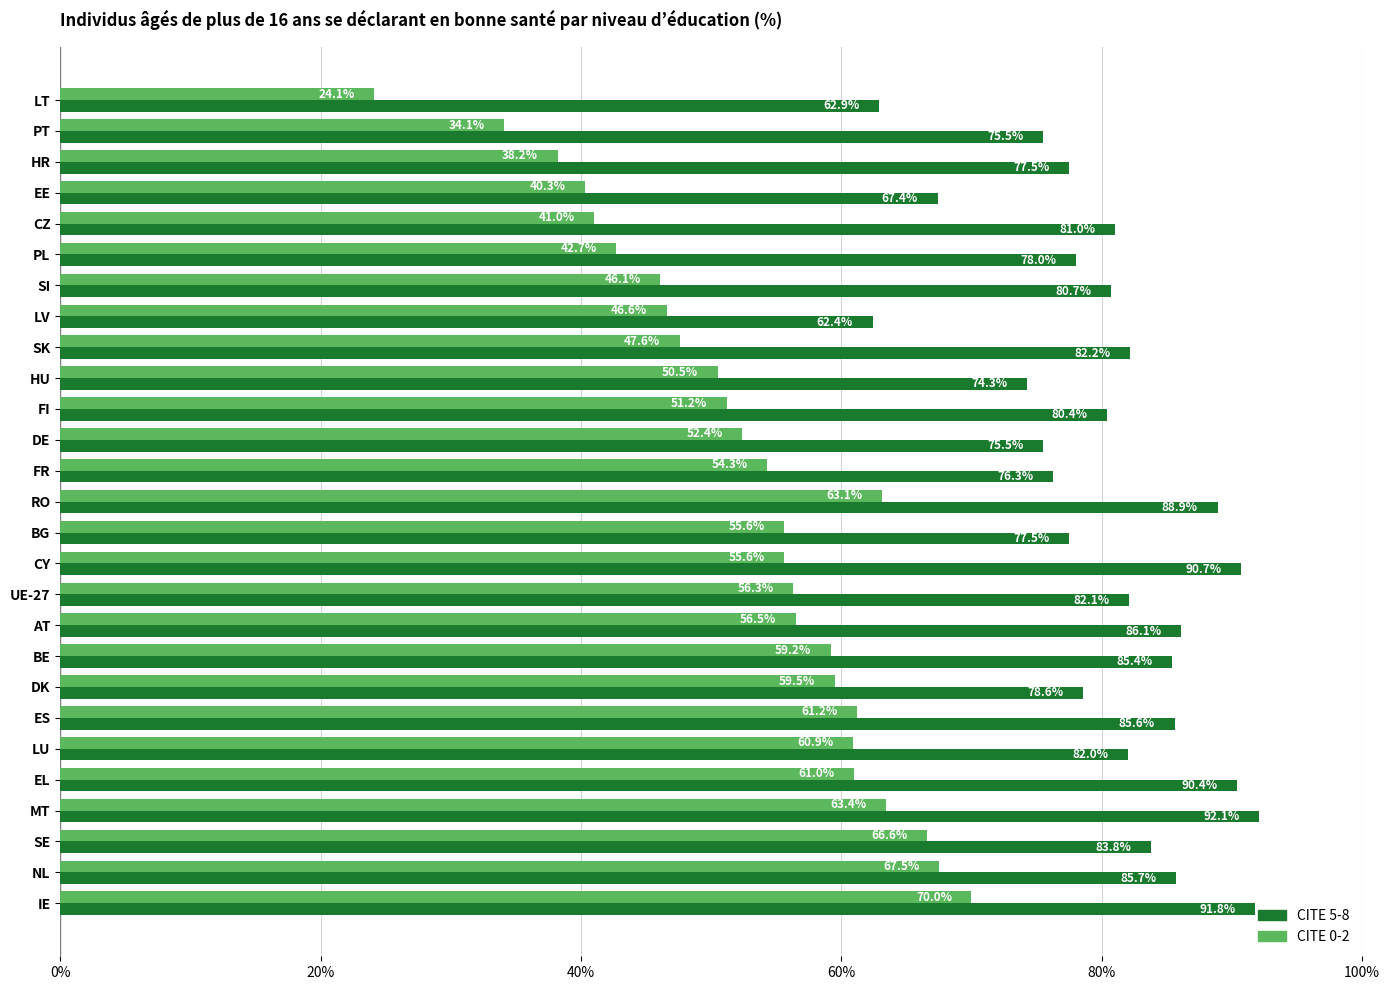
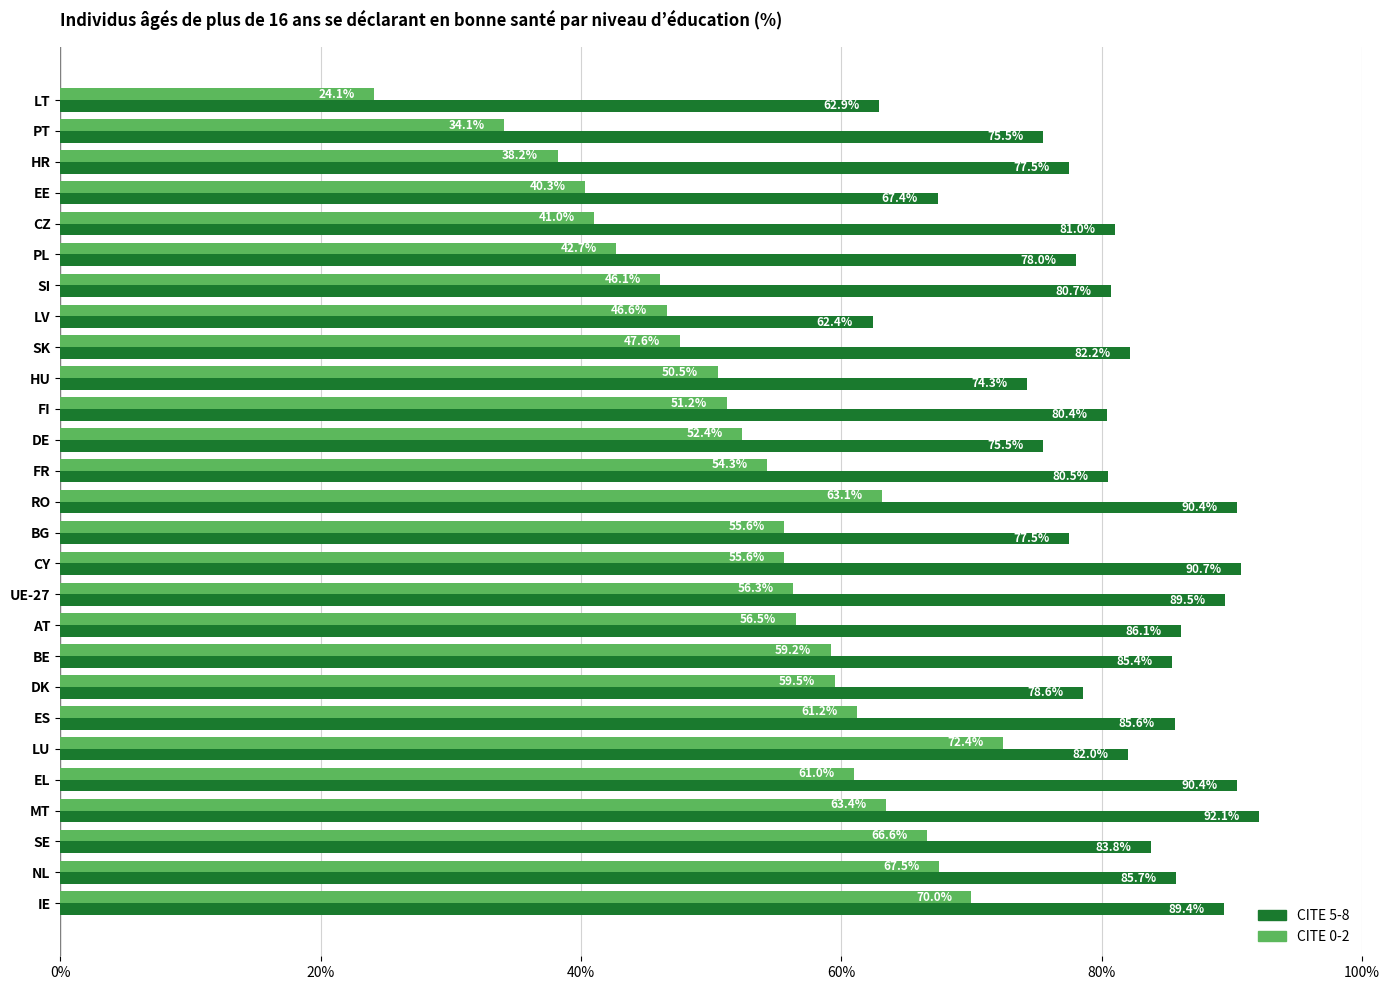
  {
    "CITE 5-8": {
      "LT": "62.9%",
      "PT": "75.5%",
      "HR": "77.5%",
      "EE": "67.4%",
      "CZ": "81.0%",
      "PL": "78.0%",
      "SI": "80.7%",
      "LV": "62.4%",
      "SK": "82.2%",
      "HU": "74.3%",
      "FI": "80.4%",
      "DE": "75.5%",
-     "FR": "76.3%",
-     "RO": "88.9%",
+     "FR": "80.5%",
+     "RO": "90.4%",
      "BG": "77.5%",
      "CY": "90.7%",
-     "UE-27": "82.1%",
+     "UE-27": "89.5%",
      "AT": "86.1%",
      "BE": "85.4%",
      "DK": "78.6%",
      "ES": "85.6%",
      "LU": "82.0%",
      "EL": "90.4%",
      "MT": "92.1%",
      "SE": "83.8%",
      "NL": "85.7%",
-     "IE": "91.8%"
+     "IE": "89.4%"
    },
    "CITE 0-2": {
      "LT": "24.1%",
      "PT": "34.1%",
      "HR": "38.2%",
      "EE": "40.3%",
      "CZ": "41.0%",
      "PL": "42.7%",
      "SI": "46.1%",
      "LV": "46.6%",
      "SK": "47.6%",
      "HU": "50.5%",
      "FI": "51.2%",
      "DE": "52.4%",
      "FR": "54.3%",
      "RO": "63.1%",
      "BG": "55.6%",
      "CY": "55.6%",
      "UE-27": "56.3%",
      "AT": "56.5%",
      "BE": "59.2%",
      "DK": "59.5%",
      "ES": "61.2%",
-     "LU": "60.9%",
+     "LU": "72.4%",
      "EL": "61.0%",
      "MT": "63.4%",
      "SE": "66.6%",
      "NL": "67.5%",
      "IE": "70.0%"
    }
  }
